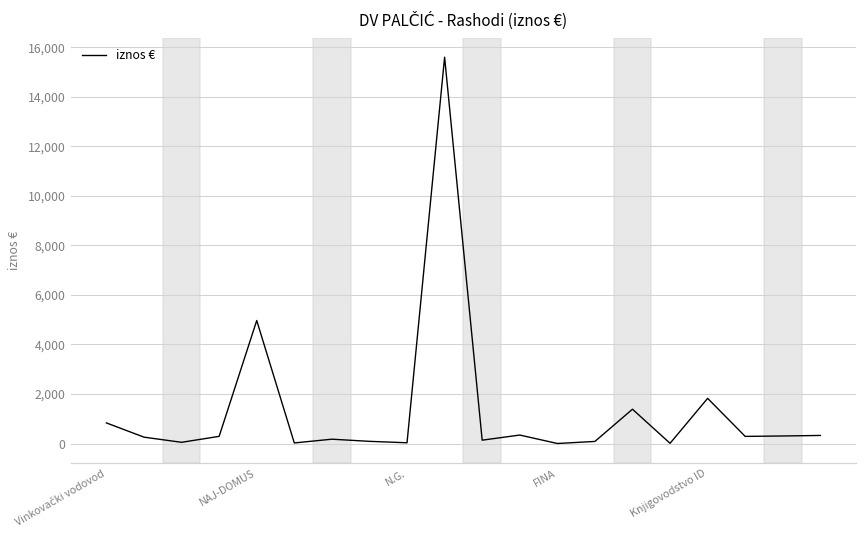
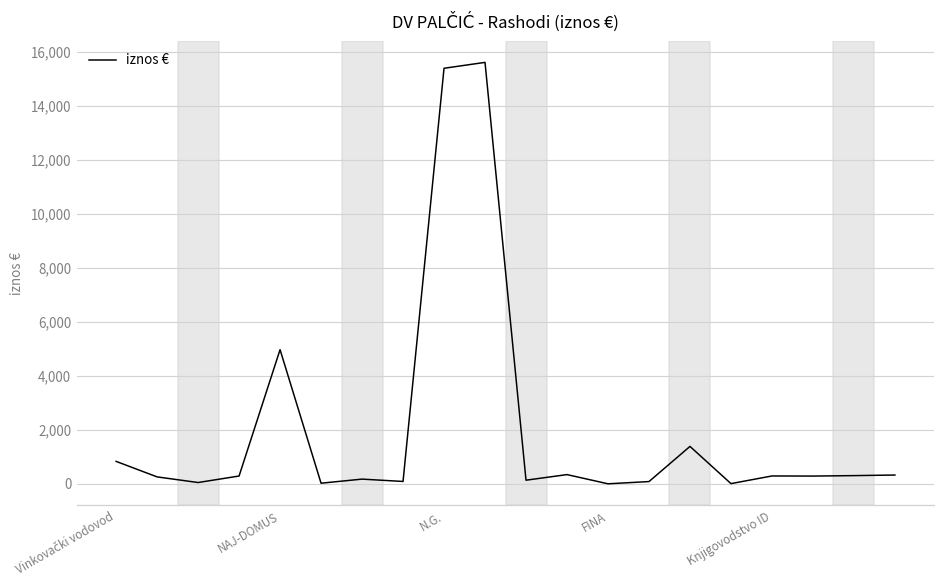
  {
    "Vinkovački vodovod": "800",
    "NAJ-DOMUS": "5,000",
-   "N.G.": "0",
+   "N.G.": "15,400",
    "FINA": "0",
-   "Knjigovodstvo ID": "1,800"
+   "Knjigovodstvo ID": "300"
  }
